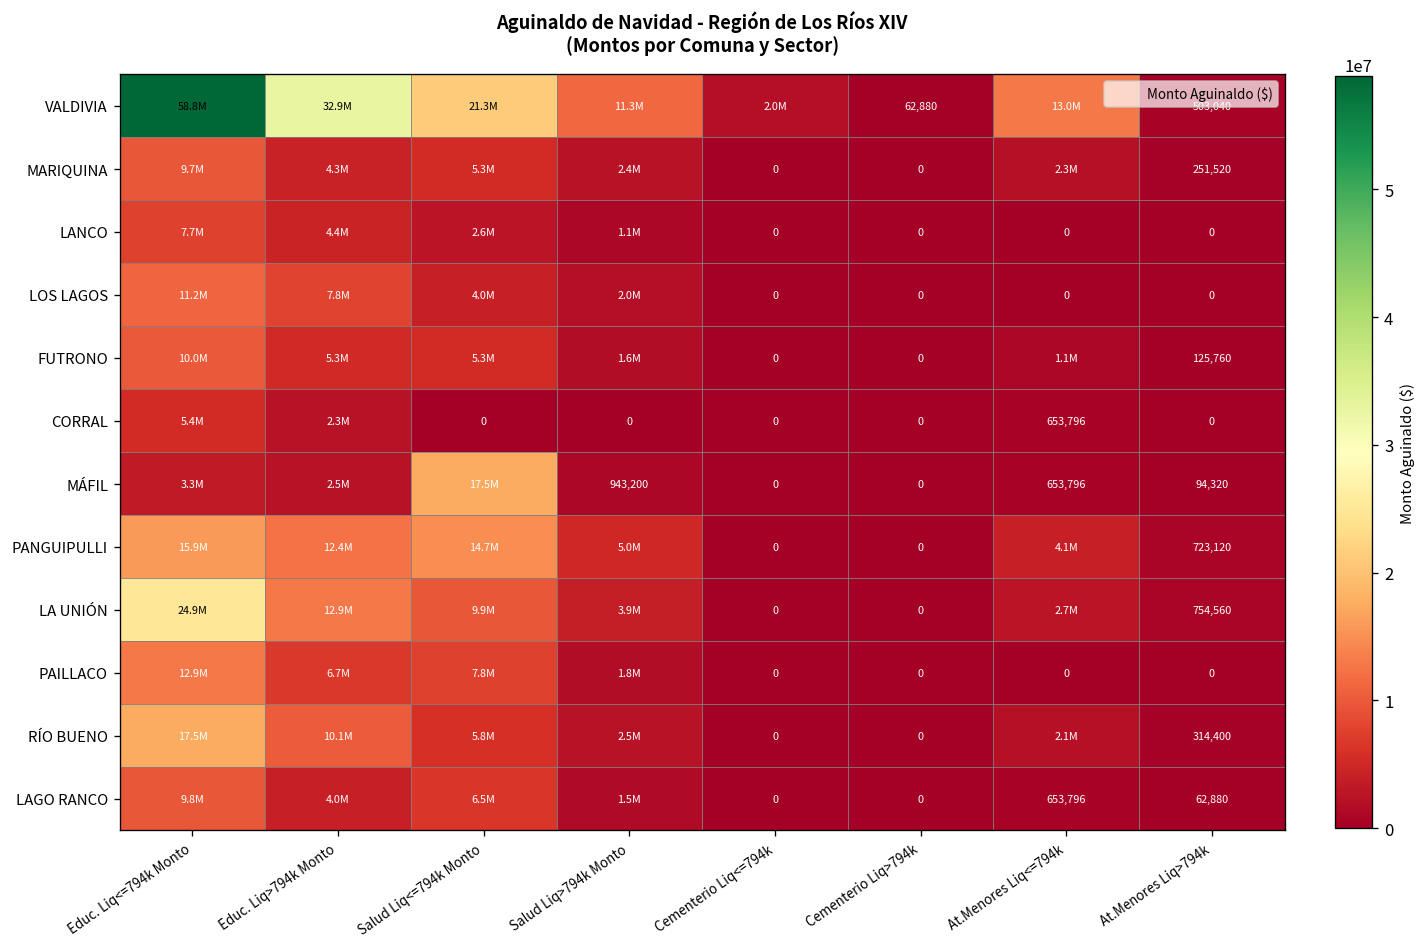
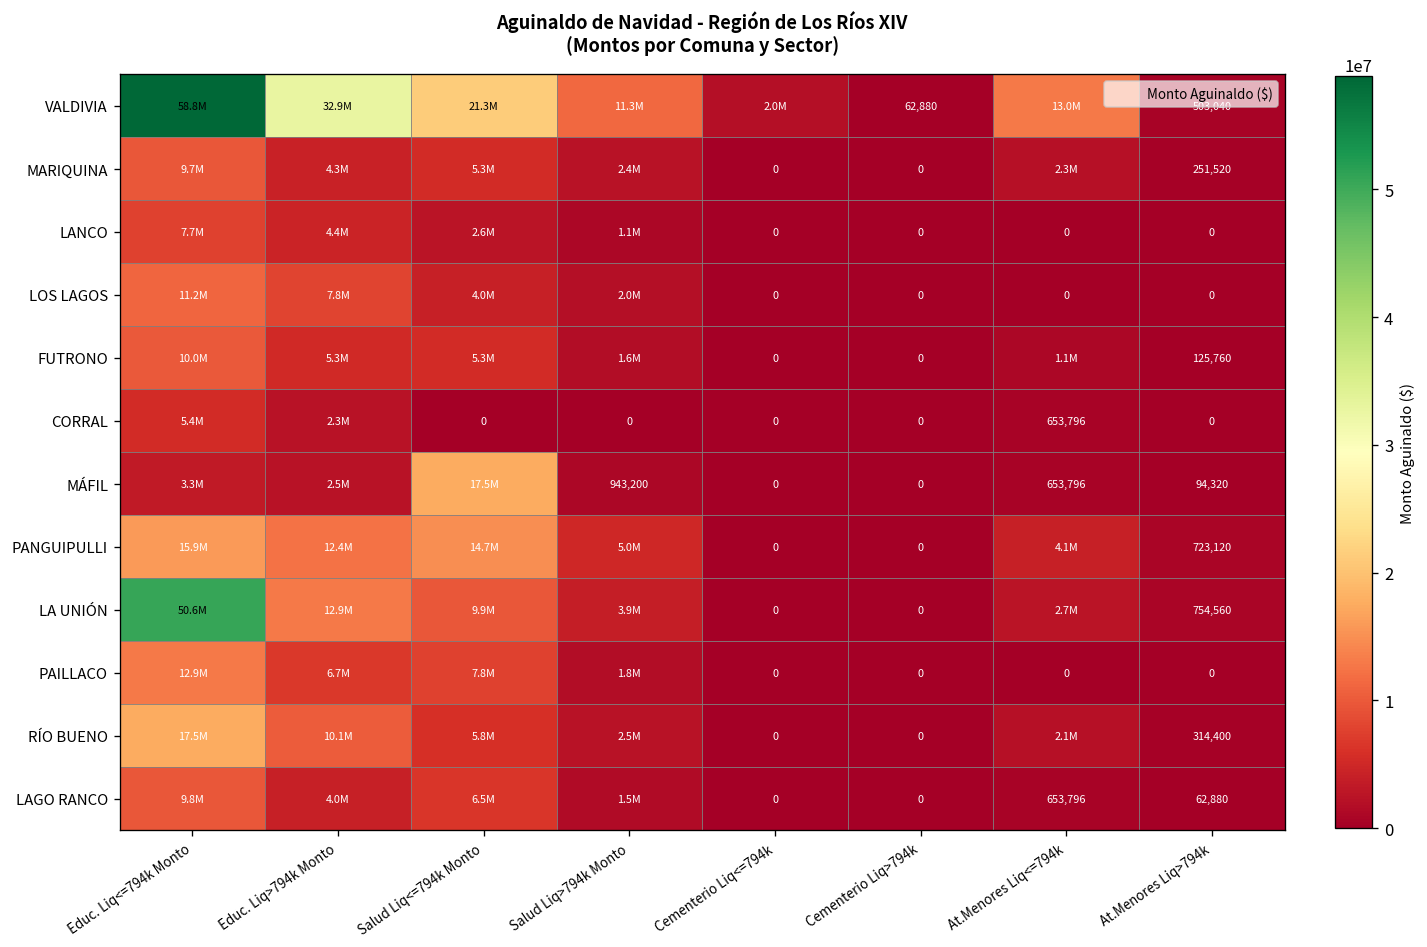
  {
    "VALDIVIA": {
      "Educ. Liq<=794k Monto": "58.8M",
      "Educ. Liq>794k Monto": "32.9M",
      "Salud Liq<=794k Monto": "21.3M",
      "Salud Liq>794k Monto": "11.3M",
      "Cementerio Liq<=794k": "2.0M",
      "Cementerio Liq>794k": "62,880",
      "At.Menores Liq<=794k": "13.0M"
    },
    "MARIQUINA": {
      "Educ. Liq<=794k Monto": "9.7M",
      "Educ. Liq>794k Monto": "4.3M",
      "Salud Liq<=794k Monto": "5.3M",
      "Salud Liq>794k Monto": "2.4M",
      "Cementerio Liq<=794k": "0",
      "Cementerio Liq>794k": "0",
      "At.Menores Liq<=794k": "2.3M",
      "At.Menores Liq>794k": "251,520"
    },
    "LANCO": {
      "Educ. Liq<=794k Monto": "7.7M",
      "Educ. Liq>794k Monto": "4.4M",
      "Salud Liq<=794k Monto": "2.6M",
      "Salud Liq>794k Monto": "1.1M",
      "Cementerio Liq<=794k": "0",
      "Cementerio Liq>794k": "0",
      "At.Menores Liq<=794k": "0",
      "At.Menores Liq>794k": "0"
    },
    "LOS LAGOS": {
      "Educ. Liq<=794k Monto": "11.2M",
      "Educ. Liq>794k Monto": "7.8M",
      "Salud Liq<=794k Monto": "4.0M",
      "Salud Liq>794k Monto": "2.0M",
      "Cementerio Liq<=794k": "0",
      "Cementerio Liq>794k": "0",
      "At.Menores Liq<=794k": "0",
      "At.Menores Liq>794k": "0"
    },
    "FUTRONO": {
      "Educ. Liq<=794k Monto": "10.0M",
      "Educ. Liq>794k Monto": "5.3M",
      "Salud Liq<=794k Monto": "5.3M",
      "Salud Liq>794k Monto": "1.6M",
      "Cementerio Liq<=794k": "0",
      "Cementerio Liq>794k": "0",
      "At.Menores Liq<=794k": "1.1M",
      "At.Menores Liq>794k": "125,760"
    },
    "CORRAL": {
      "Educ. Liq<=794k Monto": "5.4M",
      "Educ. Liq>794k Monto": "2.3M",
      "Salud Liq<=794k Monto": "0",
      "Salud Liq>794k Monto": "0",
      "Cementerio Liq<=794k": "0",
      "Cementerio Liq>794k": "0",
      "At.Menores Liq<=794k": "653,796",
      "At.Menores Liq>794k": "0"
    },
    "MÁFIL": {
      "Educ. Liq<=794k Monto": "3.3M",
      "Educ. Liq>794k Monto": "2.5M",
      "Salud Liq<=794k Monto": "17.5M",
      "Salud Liq>794k Monto": "943,200",
      "Cementerio Liq<=794k": "0",
      "Cementerio Liq>794k": "0",
      "At.Menores Liq<=794k": "653,796",
      "At.Menores Liq>794k": "94,320"
    },
    "PANGUIPULLI": {
      "Educ. Liq<=794k Monto": "15.9M",
      "Educ. Liq>794k Monto": "12.4M",
      "Salud Liq<=794k Monto": "14.7M",
      "Salud Liq>794k Monto": "5.0M",
      "Cementerio Liq<=794k": "0",
      "Cementerio Liq>794k": "0",
      "At.Menores Liq<=794k": "4.1M",
      "At.Menores Liq>794k": "723,120"
    },
    "LA UNIÓN": {
-     "Educ. Liq<=794k Monto": "24.9M",
+     "Educ. Liq<=794k Monto": "50.6M",
      "Educ. Liq>794k Monto": "12.9M",
      "Salud Liq<=794k Monto": "9.9M",
      "Salud Liq>794k Monto": "3.9M",
      "Cementerio Liq<=794k": "0",
      "Cementerio Liq>794k": "0",
      "At.Menores Liq<=794k": "2.7M",
      "At.Menores Liq>794k": "754,560"
    },
    "PAILLACO": {
      "Educ. Liq<=794k Monto": "12.9M",
      "Educ. Liq>794k Monto": "6.7M",
      "Salud Liq<=794k Monto": "7.8M",
      "Salud Liq>794k Monto": "1.8M",
      "Cementerio Liq<=794k": "0",
      "Cementerio Liq>794k": "0",
      "At.Menores Liq<=794k": "0",
      "At.Menores Liq>794k": "0"
    },
    "RÍO BUENO": {
      "Educ. Liq<=794k Monto": "17.5M",
      "Educ. Liq>794k Monto": "10.1M",
      "Salud Liq<=794k Monto": "5.8M",
      "Salud Liq>794k Monto": "2.5M",
      "Cementerio Liq<=794k": "0",
      "Cementerio Liq>794k": "0",
      "At.Menores Liq<=794k": "2.1M",
      "At.Menores Liq>794k": "314,400"
    },
    "LAGO RANCO": {
      "Educ. Liq<=794k Monto": "9.8M",
      "Educ. Liq>794k Monto": "4.0M",
      "Salud Liq<=794k Monto": "6.5M",
      "Salud Liq>794k Monto": "1.5M",
      "Cementerio Liq<=794k": "0",
      "Cementerio Liq>794k": "0",
      "At.Menores Liq<=794k": "653,796",
      "At.Menores Liq>794k": "62,880"
    }
  }
